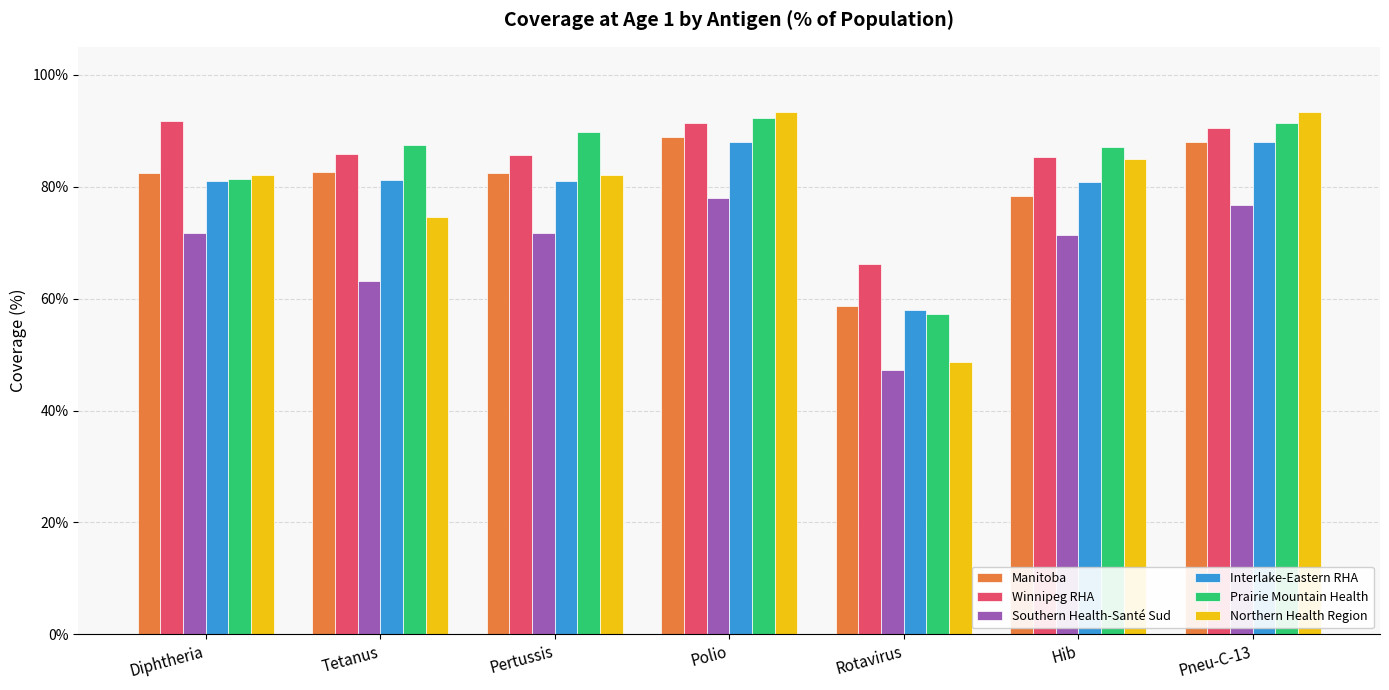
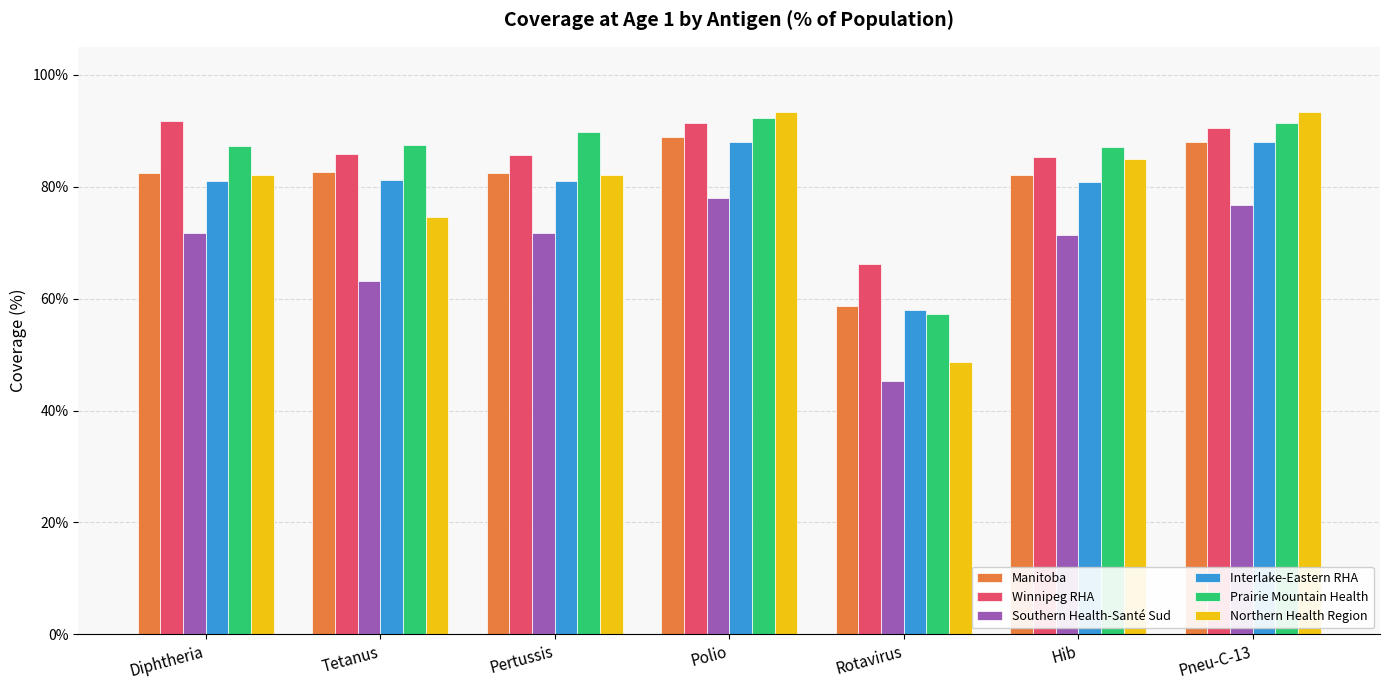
  {
    "Manitoba": {
      "Diphtheria": "82%",
      "Tetanus": "83%",
      "Pertussis": "82%",
      "Polio": "89%",
      "Rotavirus": "59%",
-     "Hib": "78%",
+     "Hib": "82%",
      "Pneu-C-13": "88%"
    },
    "Winnipeg RHA": {
      "Diphtheria": "92%",
      "Tetanus": "86%",
      "Pertussis": "86%",
      "Polio": "91%",
      "Rotavirus": "66%",
      "Hib": "85%",
      "Pneu-C-13": "90%"
    },
    "Southern Health-Santé Sud": {
      "Diphtheria": "72%",
      "Tetanus": "63%",
      "Pertussis": "72%",
      "Polio": "78%",
-     "Rotavirus": "47%",
+     "Rotavirus": "45%",
      "Hib": "71%",
      "Pneu-C-13": "77%"
    },
    "Interlake-Eastern RHA": {
      "Diphtheria": "81%",
      "Tetanus": "81%",
      "Pertussis": "81%",
      "Polio": "88%",
      "Rotavirus": "58%",
      "Hib": "81%",
      "Pneu-C-13": "88%"
    },
    "Prairie Mountain Health": {
-     "Diphtheria": "81%",
+     "Diphtheria": "87%",
      "Tetanus": "87%",
      "Pertussis": "90%",
      "Polio": "92%",
      "Rotavirus": "57%",
      "Hib": "87%",
      "Pneu-C-13": "91%"
    },
    "Northern Health Region": {
      "Diphtheria": "82%",
      "Tetanus": "75%",
      "Pertussis": "82%",
      "Polio": "93%",
      "Rotavirus": "49%",
      "Hib": "85%",
      "Pneu-C-13": "93%"
    }
  }
